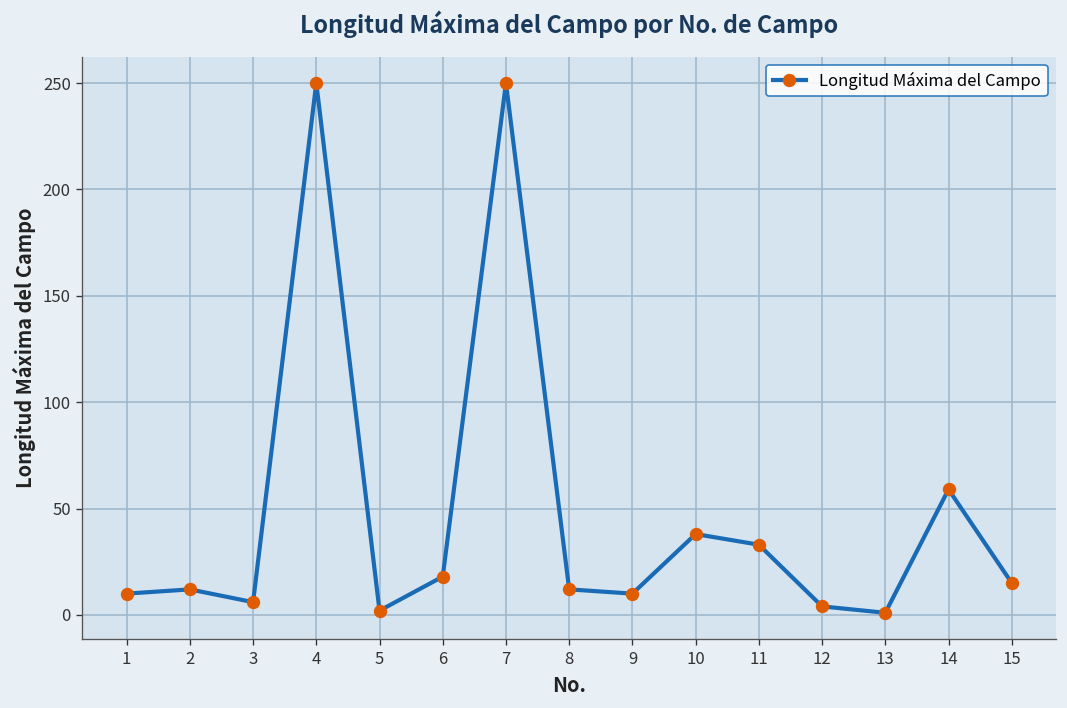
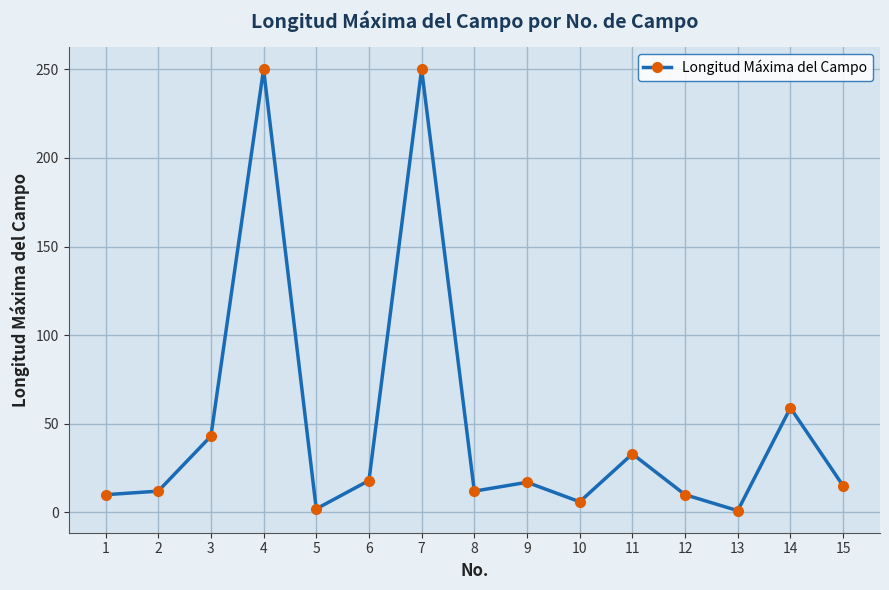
  {
    "1": 10,
    "2": 12,
-   "3": 6,
+   "3": 43,
    "4": 250,
    "5": 2,
    "6": 18,
    "7": 250,
    "8": 12,
-   "9": 10,
-   "10": 38,
+   "9": 17,
+   "10": 6,
    "11": 33,
-   "12": 4,
+   "12": 10,
    "13": 1,
    "14": 59,
    "15": 15
  }
